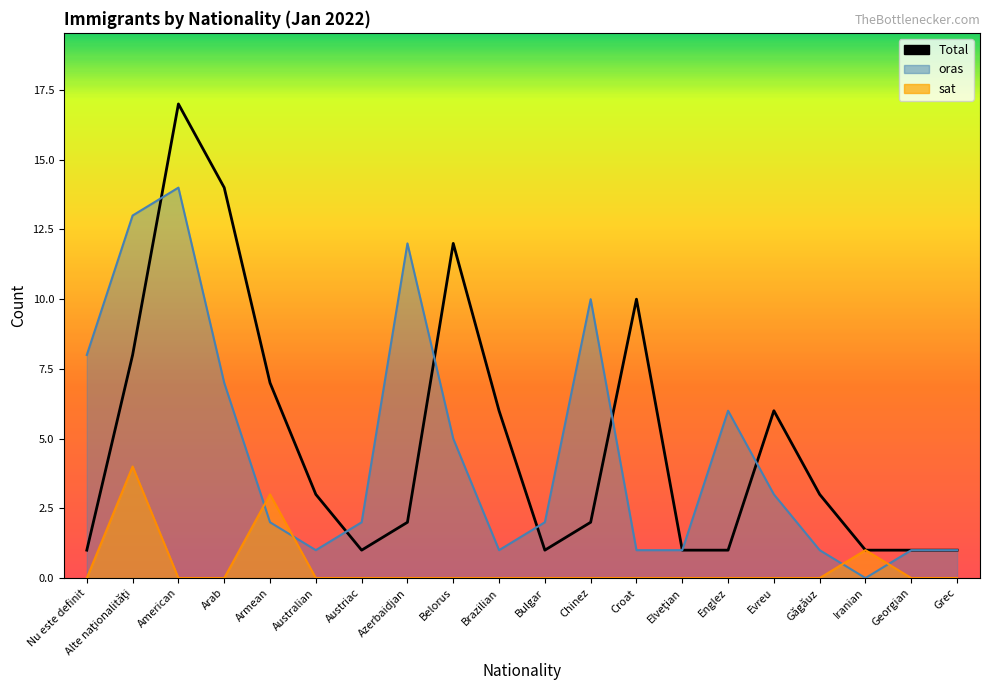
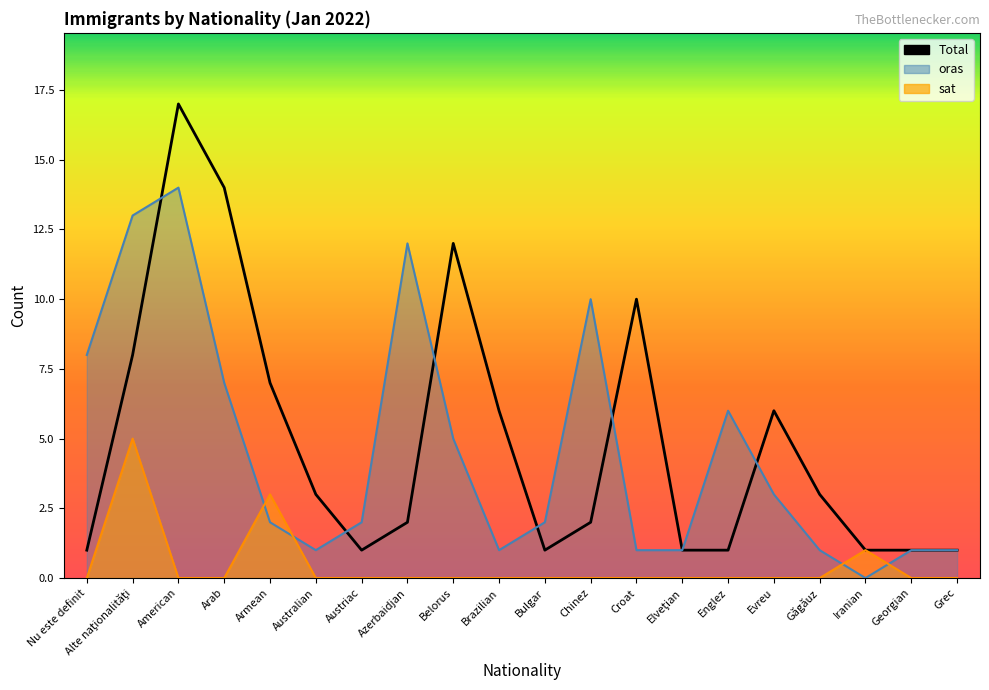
  {
    "sat": {
      "Nu este definit": 0,
-     "Alte naţionalităţi": 4,
+     "Alte naţionalităţi": 5,
      "American": 0,
      "Arab": 0,
      "Armean": 3,
      "Australian": 0,
      "Austriac": 0,
      "Azerbaidjan": 0,
      "Belorus": 0,
      "Brazilian": 0,
      "Bulgar": 0,
      "Chinez": 0,
      "Croat": 0,
      "Elveţian": 0,
      "Englez": 0,
      "Evreu": 0,
      "Găgăuz": 0,
      "Georgian": 0,
      "Grec": 0
    }
  }
